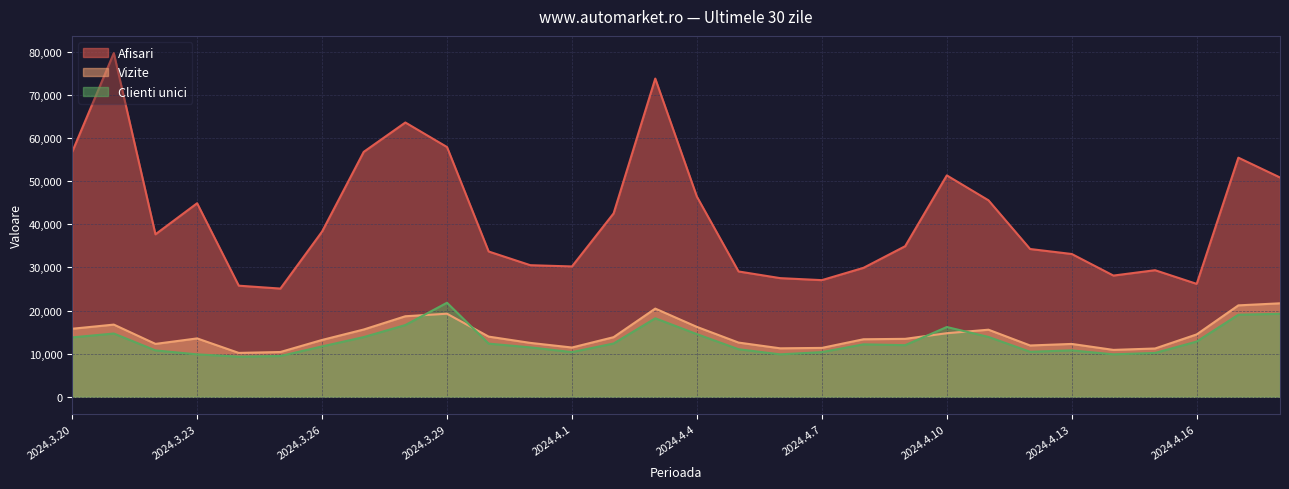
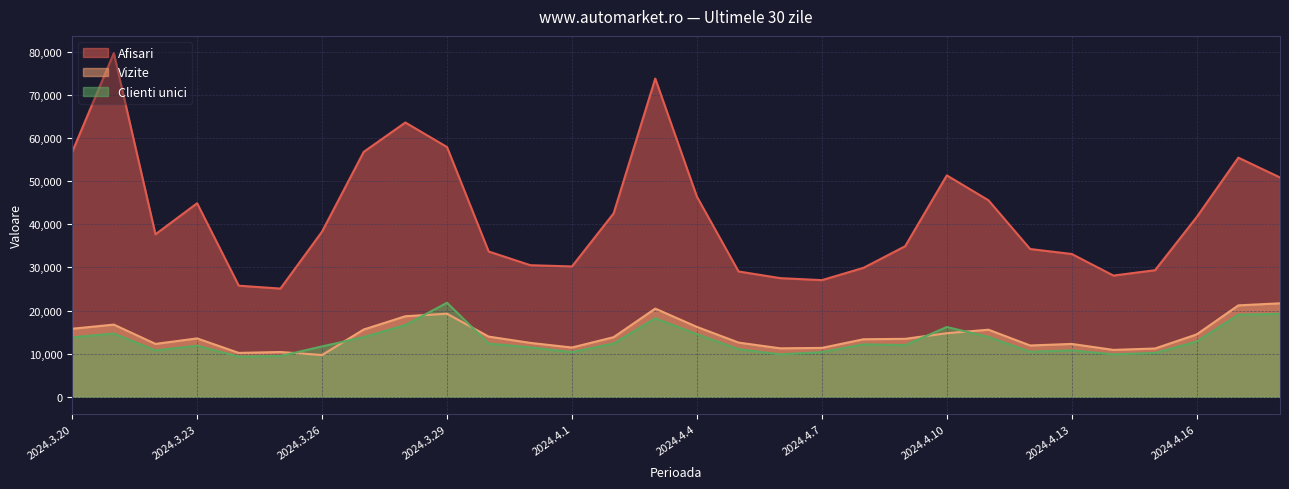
  {
    "Afisari": {
      "2024.3.20": "57,000",
      "2024.3.23": "45,000",
      "2024.3.26": "38,000",
      "2024.3.29": "58,000",
      "2024.4.1": "30,000",
      "2024.4.4": "46,000",
      "2024.4.7": "27,000",
      "2024.4.10": "51,000",
      "2024.4.13": "33,000",
-     "2024.4.16": "26,000"
+     "2024.4.16": "42,000"
    },
    "Vizite": {
      "2024.3.20": "16,000",
      "2024.3.23": "14,000",
-     "2024.3.26": "13,000",
+     "2024.3.26": "10,000",
      "2024.3.29": "19,000",
      "2024.4.1": "11,000",
      "2024.4.4": "16,000",
      "2024.4.7": "11,000",
      "2024.4.10": "15,000",
      "2024.4.13": "12,000",
      "2024.4.16": "14,000"
    },
    "Clienti unici": {
      "2024.3.20": "14,000",
-     "2024.3.23": "10,000",
+     "2024.3.23": "12,000",
      "2024.3.26": "12,000",
      "2024.3.29": "22,000",
      "2024.4.1": "10,000",
      "2024.4.4": "15,000",
      "2024.4.7": "10,000",
      "2024.4.10": "16,000",
      "2024.4.13": "11,000",
      "2024.4.16": "13,000"
    }
  }
